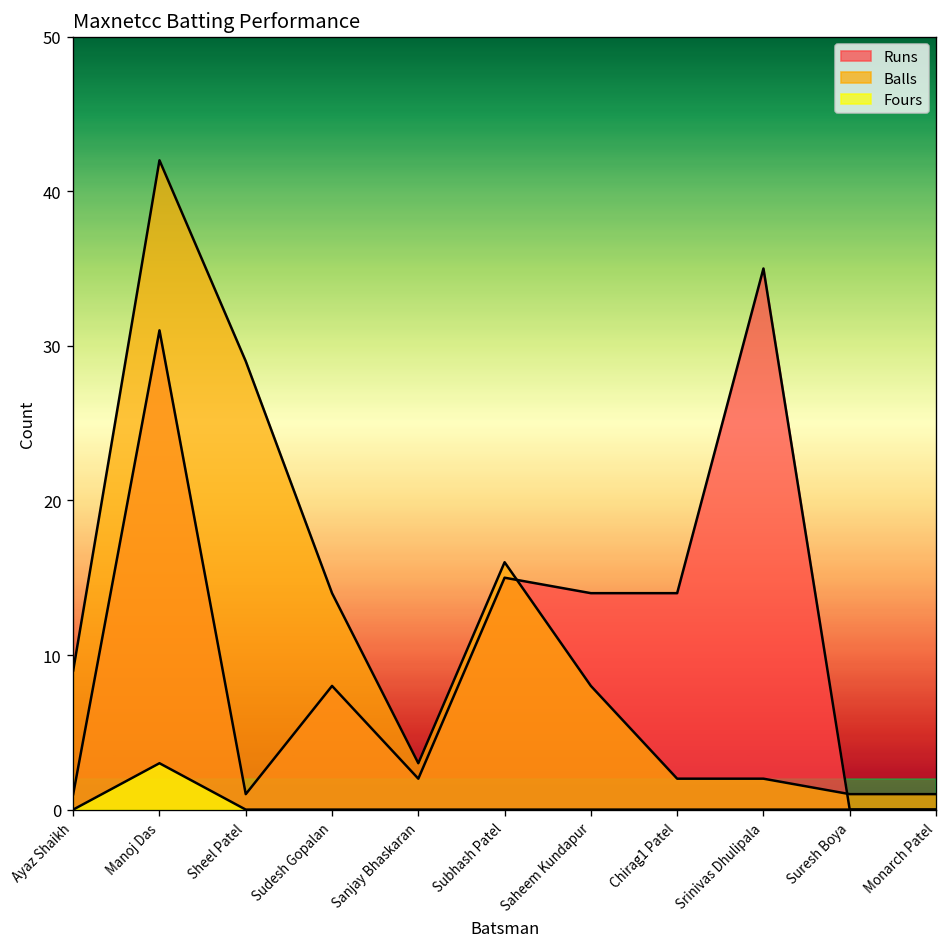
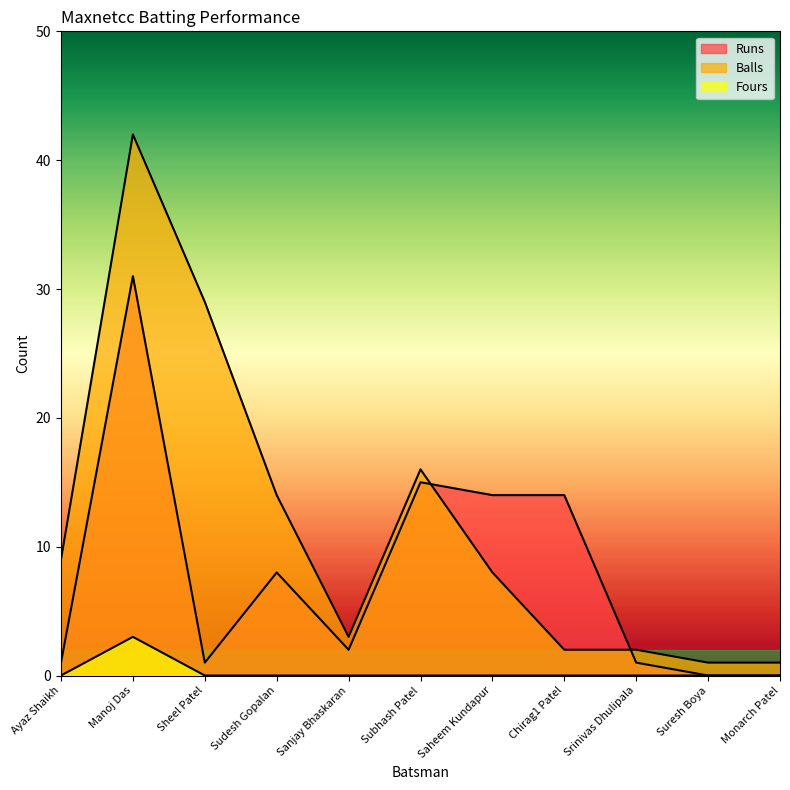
  {
    "Runs": {
      "Ayaz Shaikh": 1,
      "Manoj Das": 31,
      "Sheel Patel": 1,
      "Sudesh Gopalan": 8,
      "Subhash Patel": 15,
      "Saheem Kundapur": 14,
      "Chirag1 Patel": 14,
-     "Srinivas Dhulipala": 35
+     "Srinivas Dhulipala": 1
    },
    "Balls": {
      "Ayaz Shaikh": 9,
      "Manoj Das": 42,
      "Sheel Patel": 29,
      "Sudesh Gopalan": 14,
      "Sanjay Bhaskaran": 3,
      "Subhash Patel": 16,
      "Saheem Kundapur": 8,
      "Suresh Boya": 1,
      "Monarch Patel": 1
    },
    "Fours": {
      "Ayaz Shaikh": 0,
      "Manoj Das": 3,
      "Sheel Patel": 0,
      "Sudesh Gopalan": 0,
      "Sanjay Bhaskaran": 0,
      "Subhash Patel": 0,
      "Saheem Kundapur": 0,
      "Chirag1 Patel": 0,
      "Srinivas Dhulipala": 0
    }
  }
